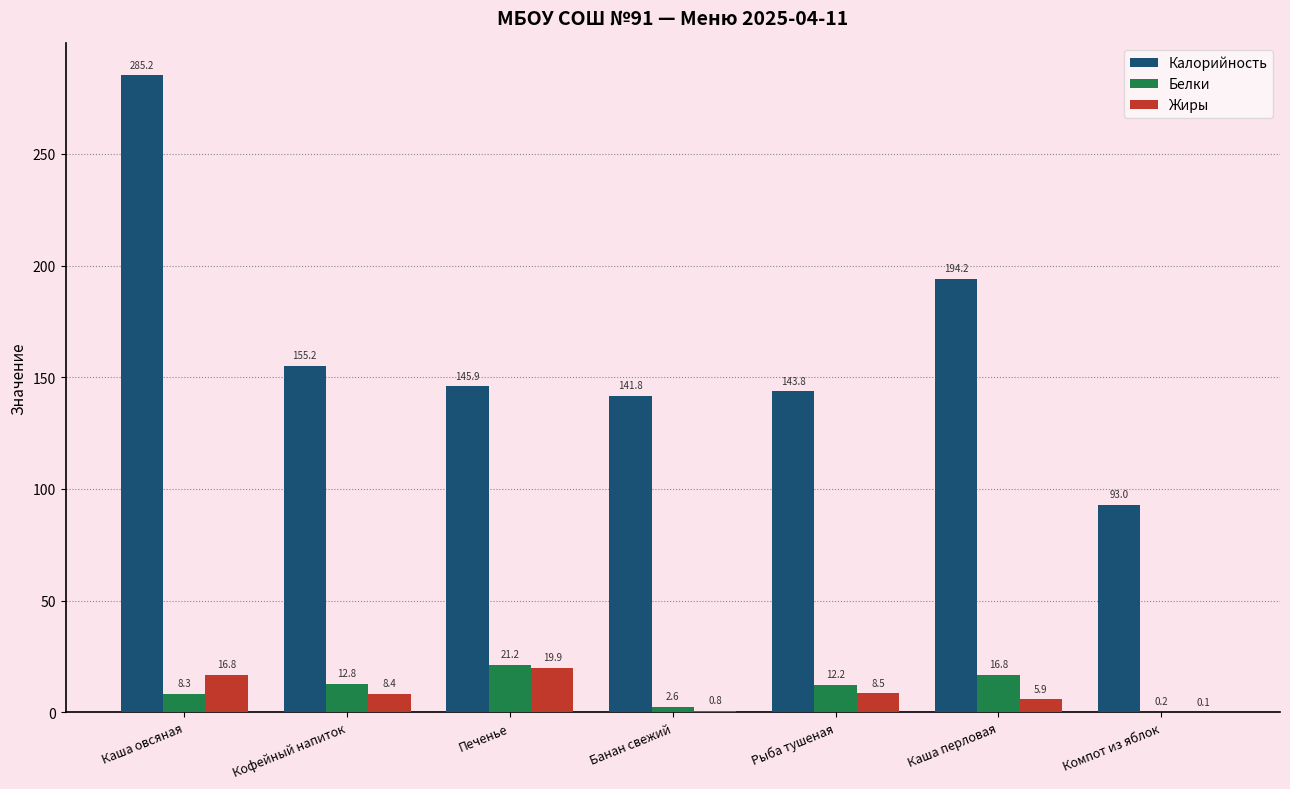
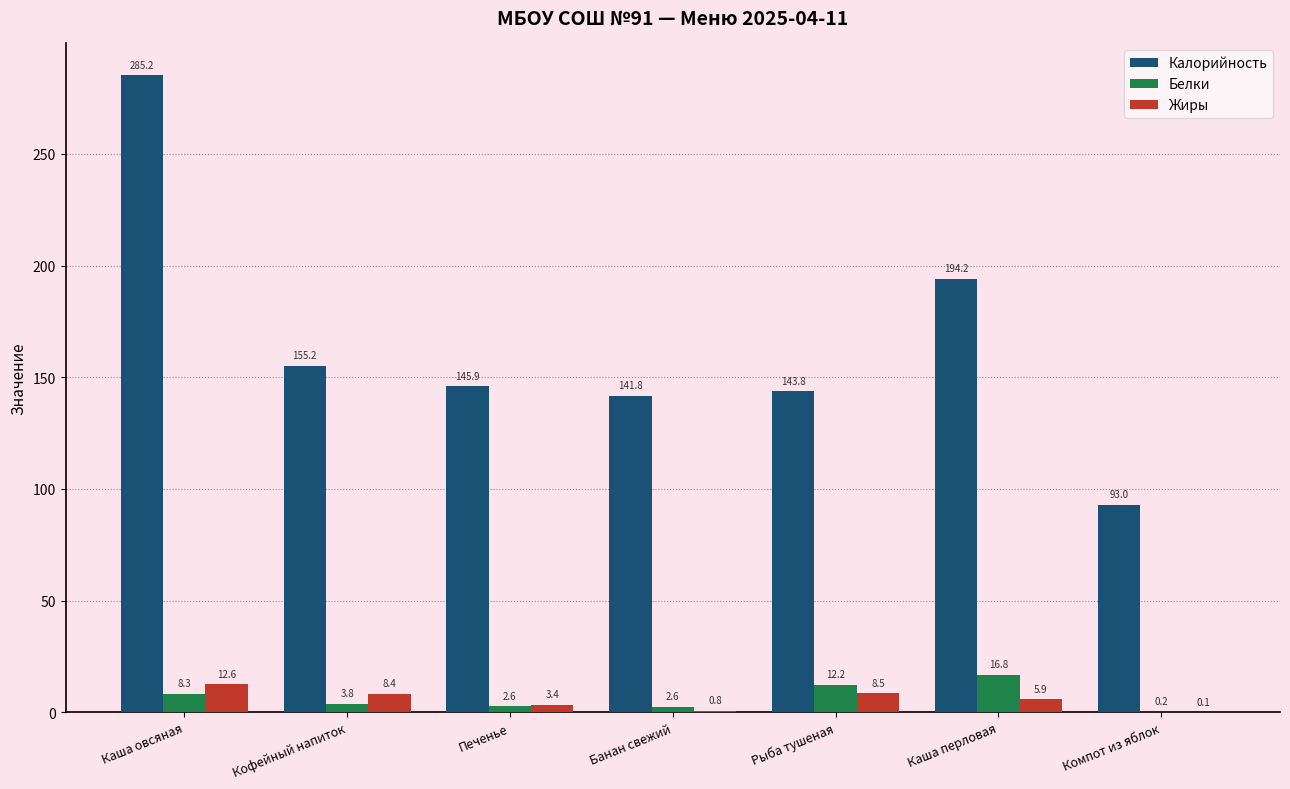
  {
    "Калорийность": {
      "Каша овсяная": 285.2,
      "Кофейный напиток": 155.2,
      "Печенье": 145.9,
      "Банан свежий": 141.8,
      "Рыба тушеная": 143.8,
      "Каша перловая": 194.2,
      "Компот из яблок": 93.0
    },
    "Белки": {
      "Каша овсяная": 8.3,
-     "Кофейный напиток": 12.8,
-     "Печенье": 21.2,
+     "Кофейный напиток": 3.8,
+     "Печенье": 2.6,
      "Банан свежий": 2.6,
      "Рыба тушеная": 12.2,
      "Каша перловая": 16.8,
      "Компот из яблок": 0.2
    },
    "Жиры": {
-     "Каша овсяная": 16.8,
+     "Каша овсяная": 12.6,
      "Кофейный напиток": 8.4,
-     "Печенье": 19.9,
+     "Печенье": 3.4,
      "Банан свежий": 0.8,
      "Рыба тушеная": 8.5,
      "Каша перловая": 5.9,
      "Компот из яблок": 0.1
    }
  }
